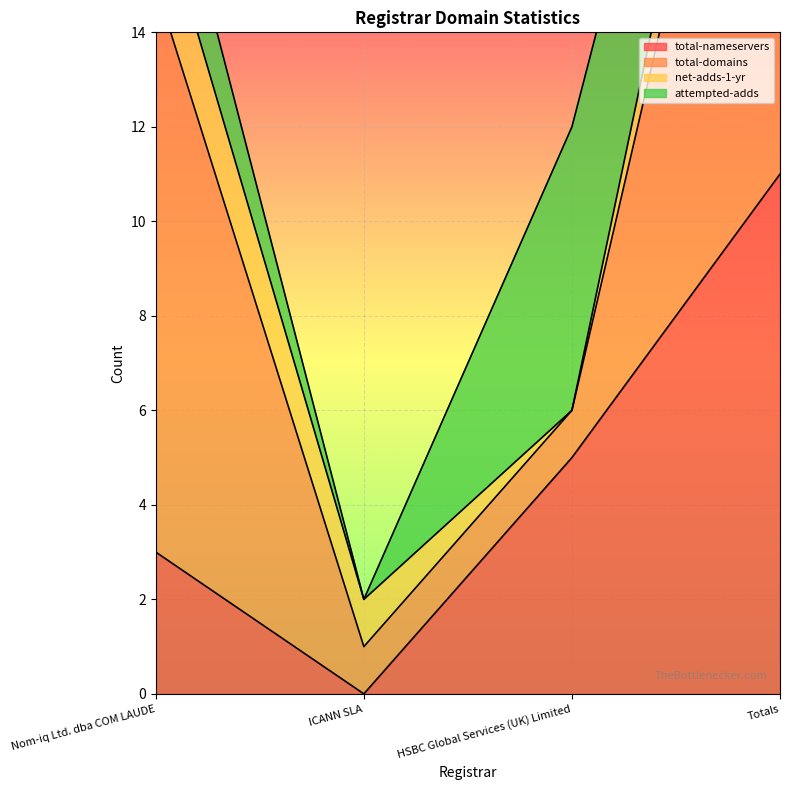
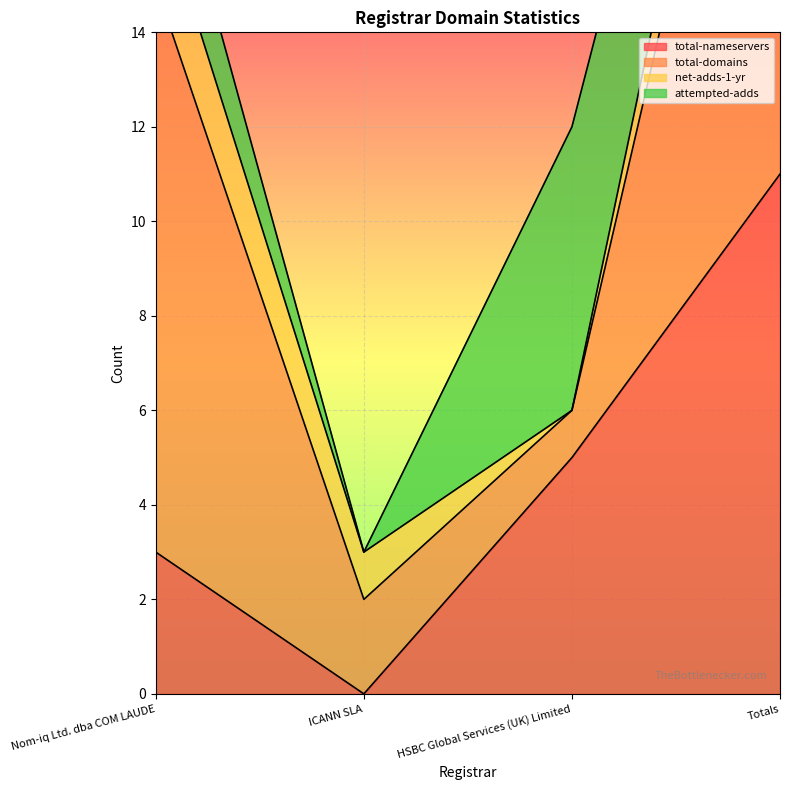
  {
    "total-nameservers": {
      "Nom-iq Ltd. dba COM LAUDE": 3,
      "ICANN SLA": 0,
      "HSBC Global Services (UK) Limited": 5,
      "Totals": 11
    },
    "total-domains": {
-     "ICANN SLA": 1
+     "ICANN SLA": 2
    },
    "attempted-adds": {
      "HSBC Global Services (UK) Limited": 6
    }
  }
